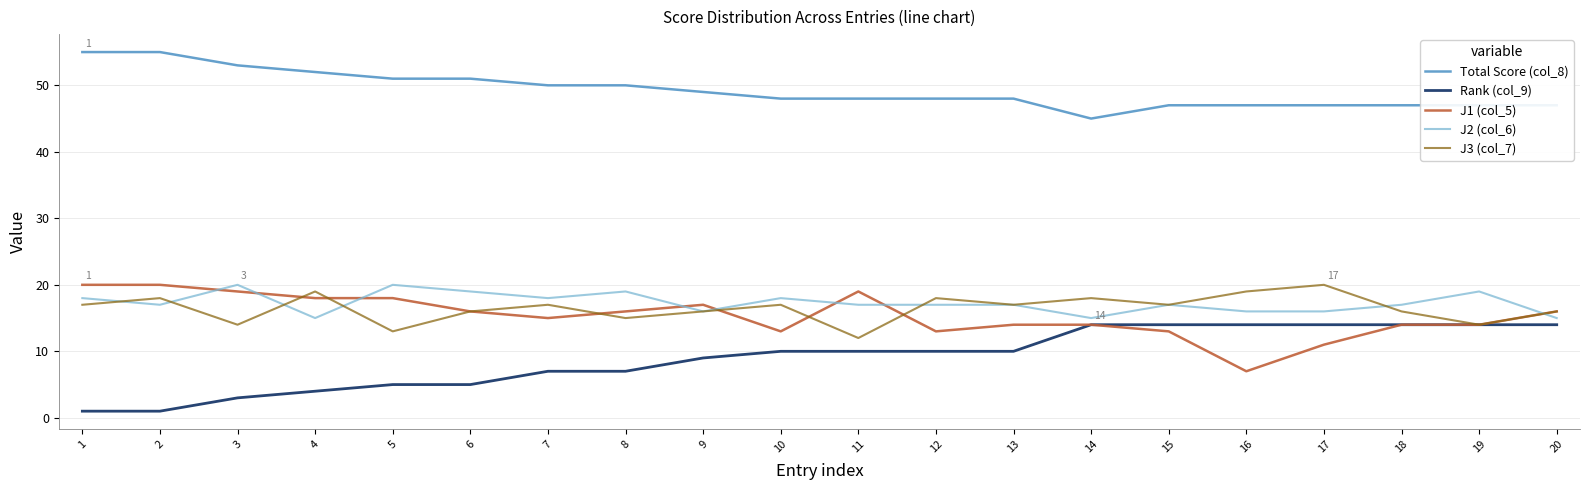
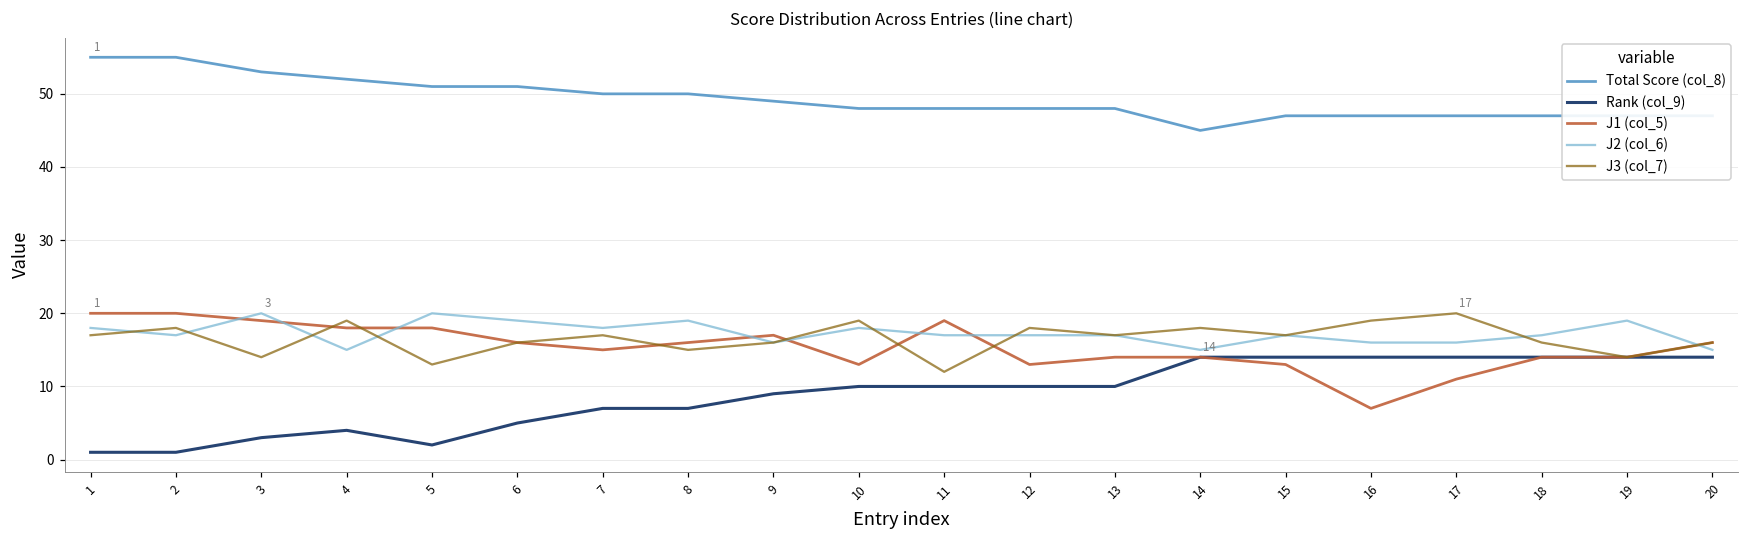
  {
    "Total Score (col_8)": {
      "2": 55,
      "3": 53,
      "4": 52,
      "5": 51,
      "6": 51,
      "7": 50,
      "8": 50,
      "9": 49,
      "10": 48,
      "11": 48,
      "12": 48,
      "13": 48,
      "14": 45,
      "15": 47,
      "16": 47,
      "17": 47,
      "18": 47
    },
    "Rank (col_9)": {
      "1": 1,
      "2": 1,
      "3": 3,
      "4": 4,
-     "5": 5,
+     "5": 2,
      "6": 5,
      "7": 7,
      "8": 7,
      "9": 9,
      "10": 10,
      "11": 10,
      "12": 10,
      "13": 10,
      "15": 14,
      "16": 14,
      "17": 14,
      "20": 14
    },
    "J1 (col_5)": {
      "2": 20,
      "3": 19,
      "4": 18,
      "5": 18,
      "7": 15,
      "8": 16,
      "9": 17,
      "10": 13,
      "11": 19,
      "12": 13,
      "13": 14,
      "15": 13,
      "16": 7,
      "17": 11
    },
    "J2 (col_6)": {
      "1": 18,
      "2": 17,
      "4": 15,
      "5": 20,
      "6": 19,
      "7": 18,
      "8": 19,
      "10": 18,
      "11": 17,
      "12": 17,
      "16": 16,
      "17": 16,
      "18": 17,
      "19": 19,
      "20": 15
    },
    "J3 (col_7)": {
      "1": 17,
      "2": 18,
      "3": 14,
      "4": 19,
      "5": 13,
      "7": 17,
      "8": 15,
-     "10": 17,
+     "10": 19,
      "11": 12,
      "12": 18,
      "14": 18,
      "16": 19,
      "18": 16
    }
  }
